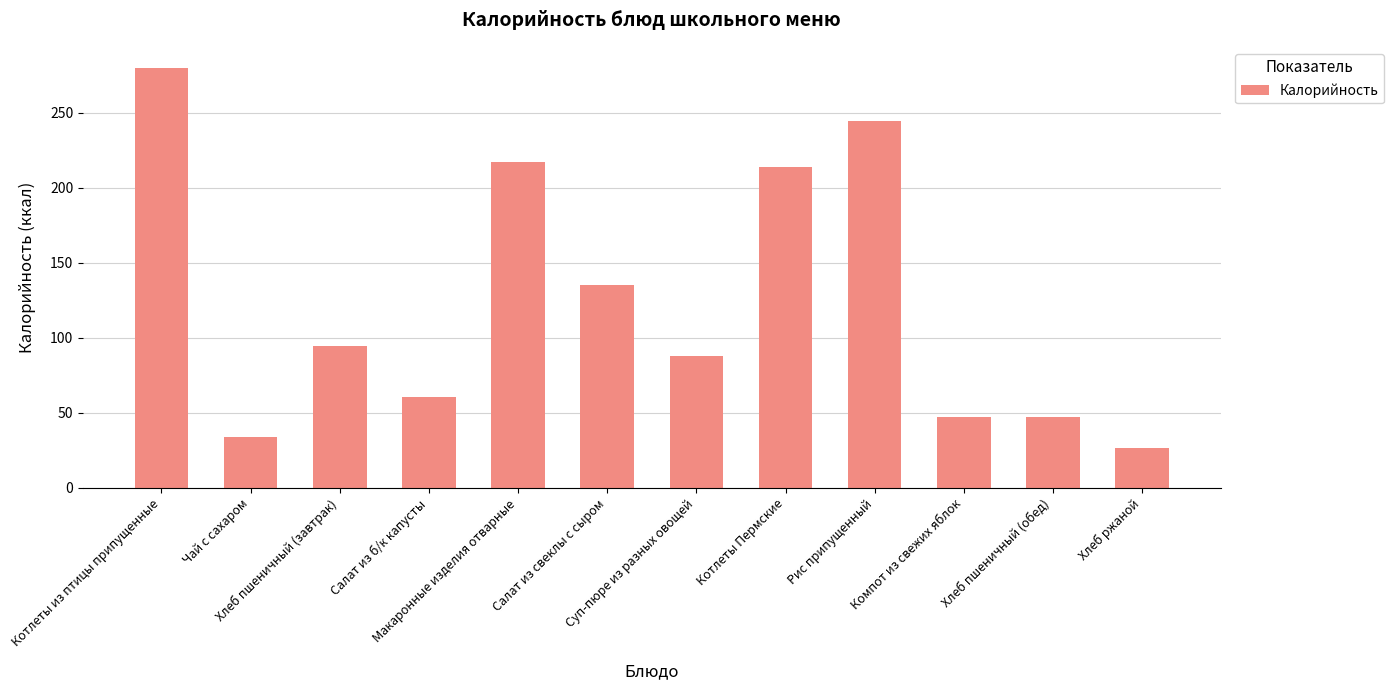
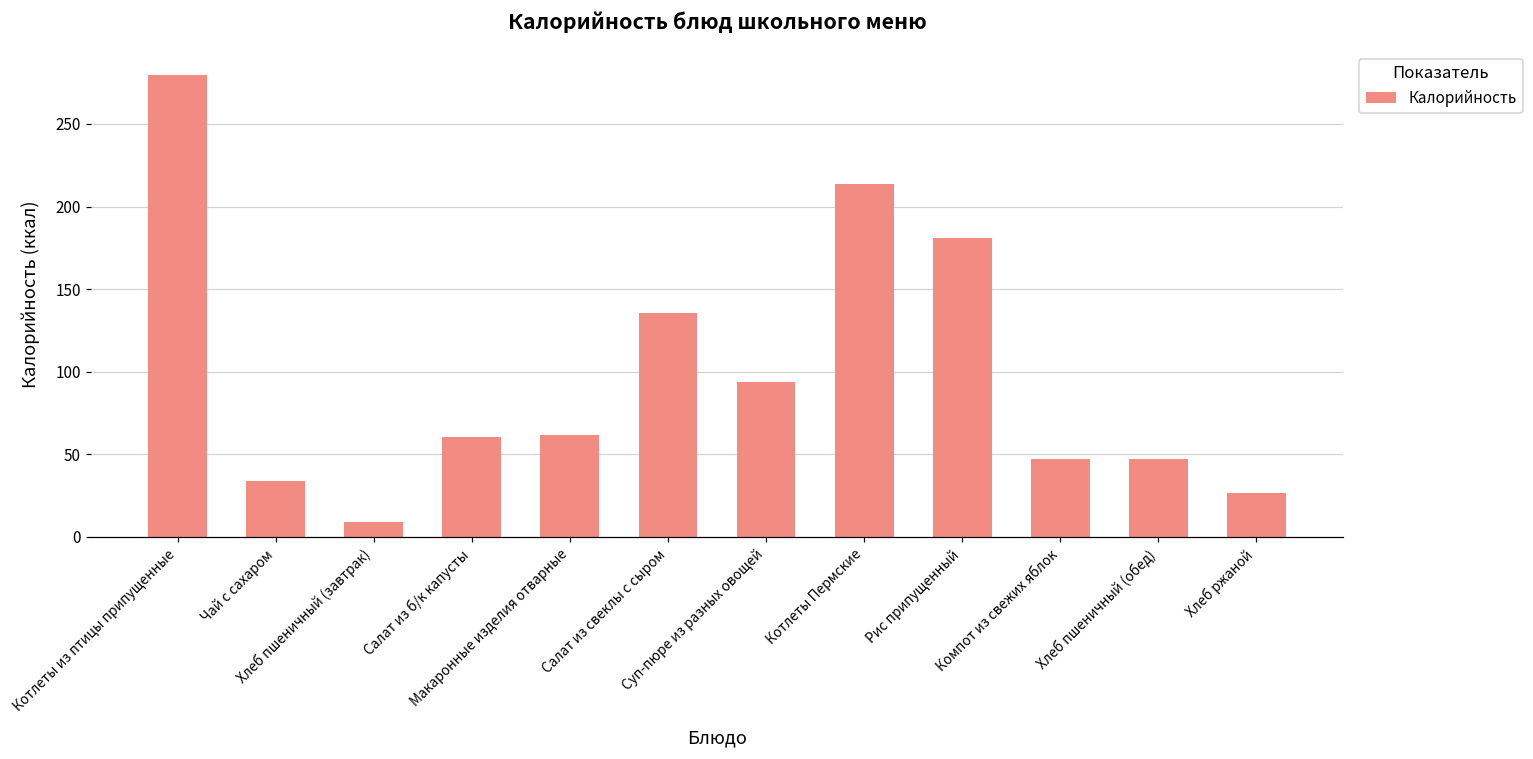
  {
    "Котлеты из птицы припущенные": 280,
    "Чай с сахаром": 34,
-   "Хлеб пшеничный (завтрак)": 94,
+   "Хлеб пшеничный (завтрак)": 9,
    "Салат из б/к капусты": 60,
-   "Макаронные изделия отварные": 217,
+   "Макаронные изделия отварные": 62,
    "Салат из свеклы с сыром": 135,
-   "Суп-пюре из разных овощей": 88,
+   "Суп-пюре из разных овощей": 94,
    "Котлеты Пермские": 214,
-   "Рис припущенный": 245,
+   "Рис припущенный": 181,
    "Компот из свежих яблок": 47,
    "Хлеб пшеничный (обед)": 47,
    "Хлеб ржаной": 26
  }
